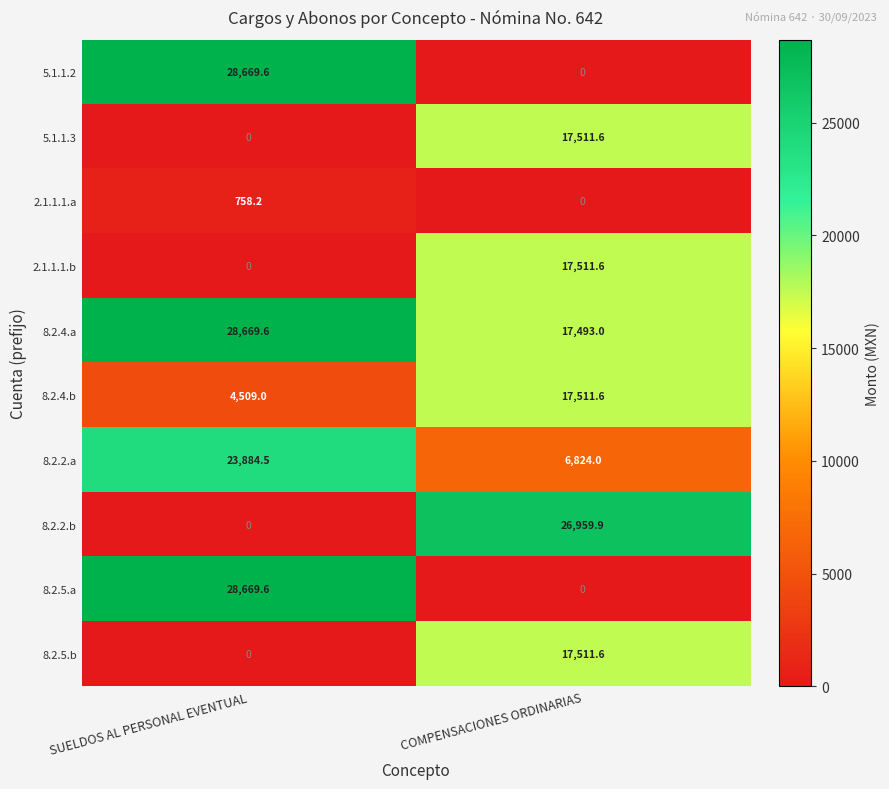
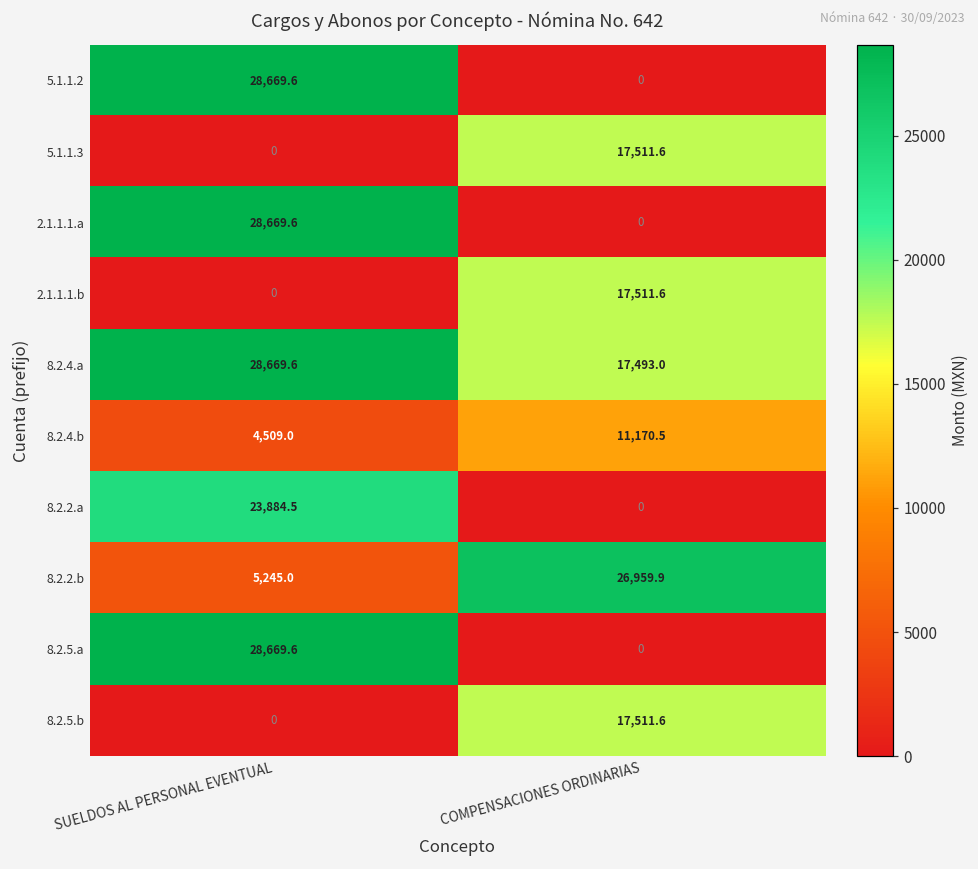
  {
    "5.1.1.2": {
      "SUELDOS AL PERSONAL EVENTUAL": "28,669.6",
      "COMPENSACIONES ORDINARIAS": "0"
    },
    "5.1.1.3": {
      "SUELDOS AL PERSONAL EVENTUAL": "0",
      "COMPENSACIONES ORDINARIAS": "17,511.6"
    },
    "2.1.1.1.a": {
-     "SUELDOS AL PERSONAL EVENTUAL": "758.2",
+     "SUELDOS AL PERSONAL EVENTUAL": "28,669.6",
      "COMPENSACIONES ORDINARIAS": "0"
    },
    "2.1.1.1.b": {
      "SUELDOS AL PERSONAL EVENTUAL": "0",
      "COMPENSACIONES ORDINARIAS": "17,511.6"
    },
    "8.2.4.a": {
      "SUELDOS AL PERSONAL EVENTUAL": "28,669.6",
      "COMPENSACIONES ORDINARIAS": "17,493.0"
    },
    "8.2.4.b": {
      "SUELDOS AL PERSONAL EVENTUAL": "4,509.0",
-     "COMPENSACIONES ORDINARIAS": "17,511.6"
+     "COMPENSACIONES ORDINARIAS": "11,170.5"
    },
    "8.2.2.a": {
      "SUELDOS AL PERSONAL EVENTUAL": "23,884.5",
-     "COMPENSACIONES ORDINARIAS": "6,824.0"
+     "COMPENSACIONES ORDINARIAS": "0"
    },
    "8.2.2.b": {
-     "SUELDOS AL PERSONAL EVENTUAL": "0",
+     "SUELDOS AL PERSONAL EVENTUAL": "5,245.0",
      "COMPENSACIONES ORDINARIAS": "26,959.9"
    },
    "8.2.5.a": {
      "SUELDOS AL PERSONAL EVENTUAL": "28,669.6",
      "COMPENSACIONES ORDINARIAS": "0"
    },
    "8.2.5.b": {
      "SUELDOS AL PERSONAL EVENTUAL": "0",
      "COMPENSACIONES ORDINARIAS": "17,511.6"
    }
  }
